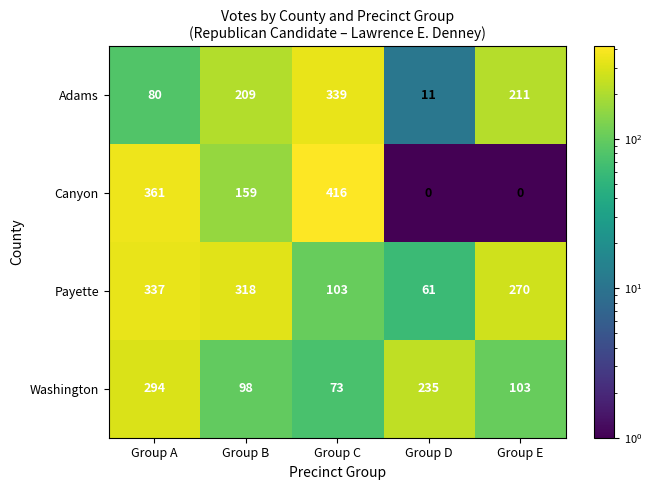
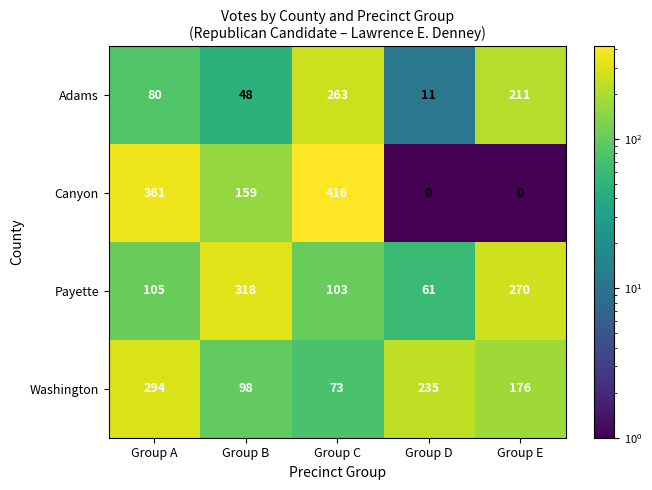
  {
    "Adams": {
      "Group A": 80,
-     "Group B": 209,
-     "Group C": 339,
+     "Group B": 48,
+     "Group C": 263,
      "Group D": 11,
      "Group E": 211
    },
    "Canyon": {
      "Group A": 361,
      "Group B": 159,
      "Group C": 416,
      "Group D": 0,
      "Group E": 0
    },
    "Payette": {
-     "Group A": 337,
+     "Group A": 105,
      "Group B": 318,
      "Group C": 103,
      "Group D": 61,
      "Group E": 270
    },
    "Washington": {
      "Group A": 294,
      "Group B": 98,
      "Group C": 73,
      "Group D": 235,
-     "Group E": 103
+     "Group E": 176
    }
  }
